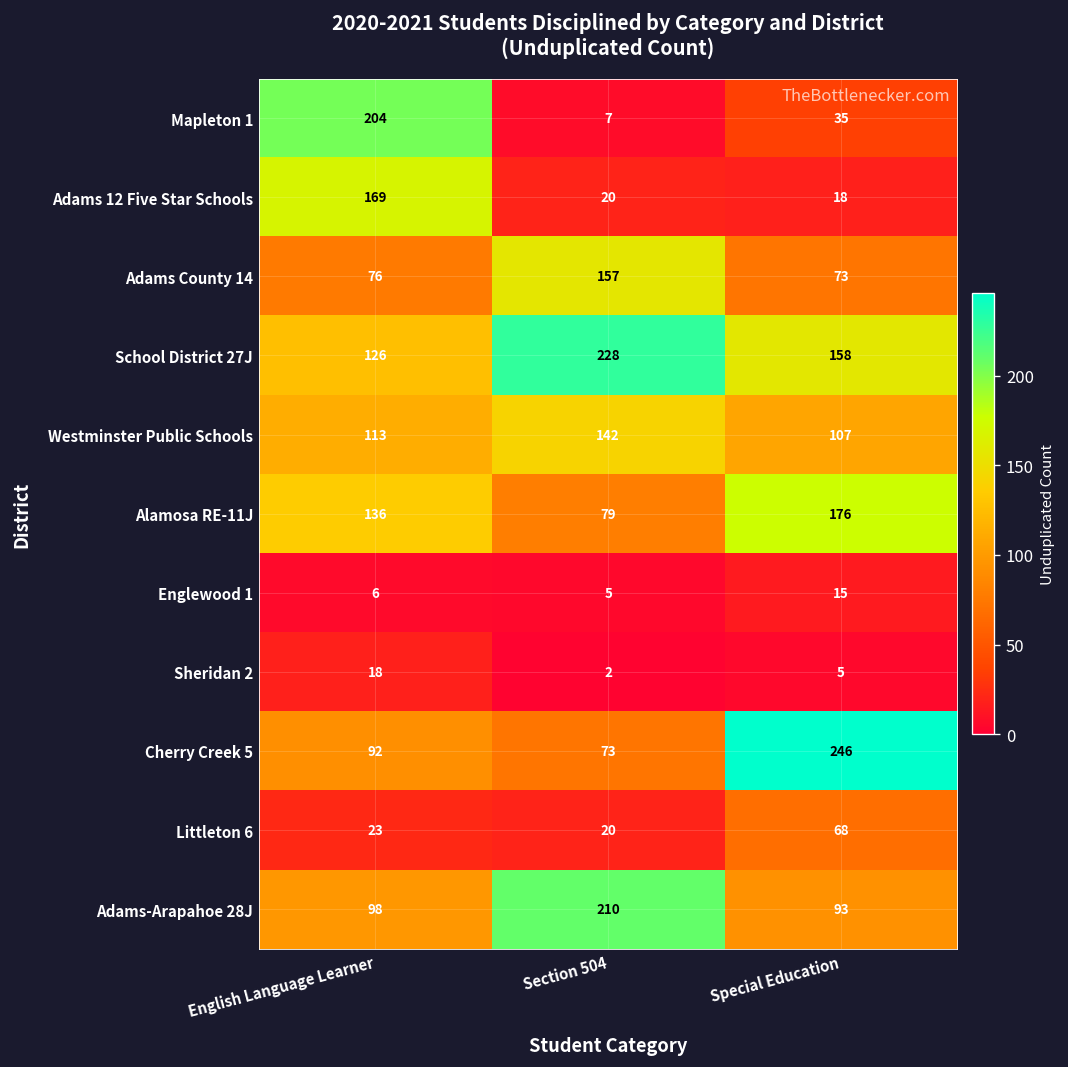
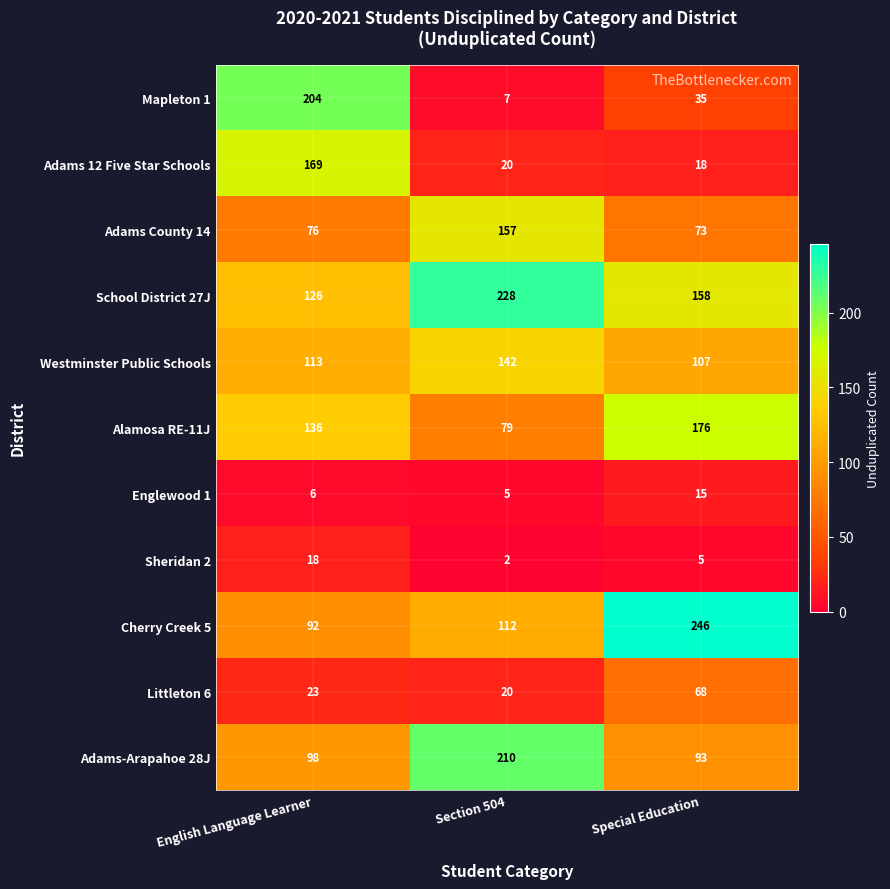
  {
    "Mapleton 1": {
      "English Language Learner": 204,
      "Section 504": 7
    },
    "Adams 12 Five Star Schools": {
      "English Language Learner": 169,
      "Section 504": 20,
      "Special Education": 18
    },
    "Adams County 14": {
      "English Language Learner": 76,
      "Section 504": 157,
      "Special Education": 73
    },
    "School District 27J": {
      "English Language Learner": 126,
      "Section 504": 228,
      "Special Education": 158
    },
    "Westminster Public Schools": {
      "English Language Learner": 113,
      "Section 504": 142,
      "Special Education": 107
    },
    "Alamosa RE-11J": {
      "English Language Learner": 136,
      "Section 504": 79,
      "Special Education": 176
    },
    "Englewood 1": {
      "English Language Learner": 6,
      "Section 504": 5,
      "Special Education": 15
    },
    "Sheridan 2": {
      "English Language Learner": 18,
      "Section 504": 2,
      "Special Education": 5
    },
    "Cherry Creek 5": {
      "English Language Learner": 92,
-     "Section 504": 73,
+     "Section 504": 112,
      "Special Education": 246
    },
    "Littleton 6": {
      "English Language Learner": 23,
      "Section 504": 20,
      "Special Education": 68
    },
    "Adams-Arapahoe 28J": {
      "English Language Learner": 98,
      "Section 504": 210,
      "Special Education": 93
    }
  }
